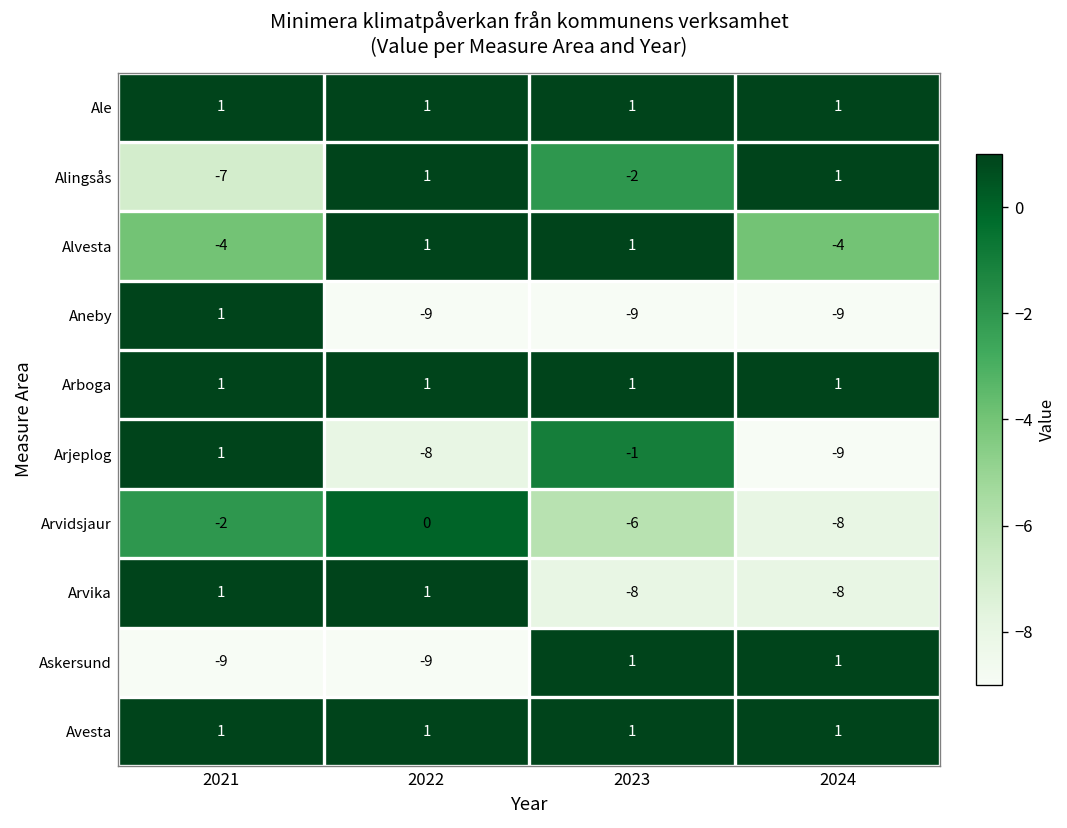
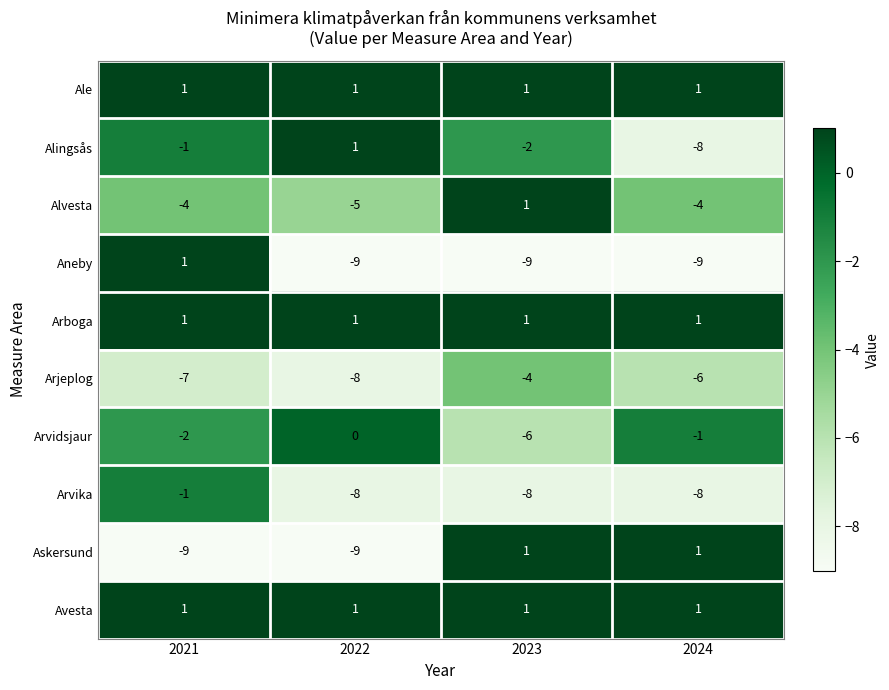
  {
    "Ale": {
      "2021": 1,
      "2022": 1,
      "2023": 1,
      "2024": 1
    },
    "Alingsås": {
-     "2021": -7,
+     "2021": -1,
      "2022": 1,
      "2023": -2,
-     "2024": 1
+     "2024": -8
    },
    "Alvesta": {
      "2021": -4,
-     "2022": 1,
+     "2022": -5,
      "2023": 1,
      "2024": -4
    },
    "Aneby": {
      "2021": 1,
      "2022": -9,
      "2023": -9,
      "2024": -9
    },
    "Arboga": {
      "2021": 1,
      "2022": 1,
      "2023": 1,
      "2024": 1
    },
    "Arjeplog": {
-     "2021": 1,
+     "2021": -7,
      "2022": -8,
-     "2023": -1,
-     "2024": -9
+     "2023": -4,
+     "2024": -6
    },
    "Arvidsjaur": {
      "2021": -2,
      "2022": 0,
      "2023": -6,
-     "2024": -8
+     "2024": -1
    },
    "Arvika": {
-     "2021": 1,
-     "2022": 1,
+     "2021": -1,
+     "2022": -8,
      "2023": -8,
      "2024": -8
    },
    "Askersund": {
      "2021": -9,
      "2022": -9,
      "2023": 1,
      "2024": 1
    },
    "Avesta": {
      "2021": 1,
      "2022": 1,
      "2023": 1,
      "2024": 1
    }
  }
